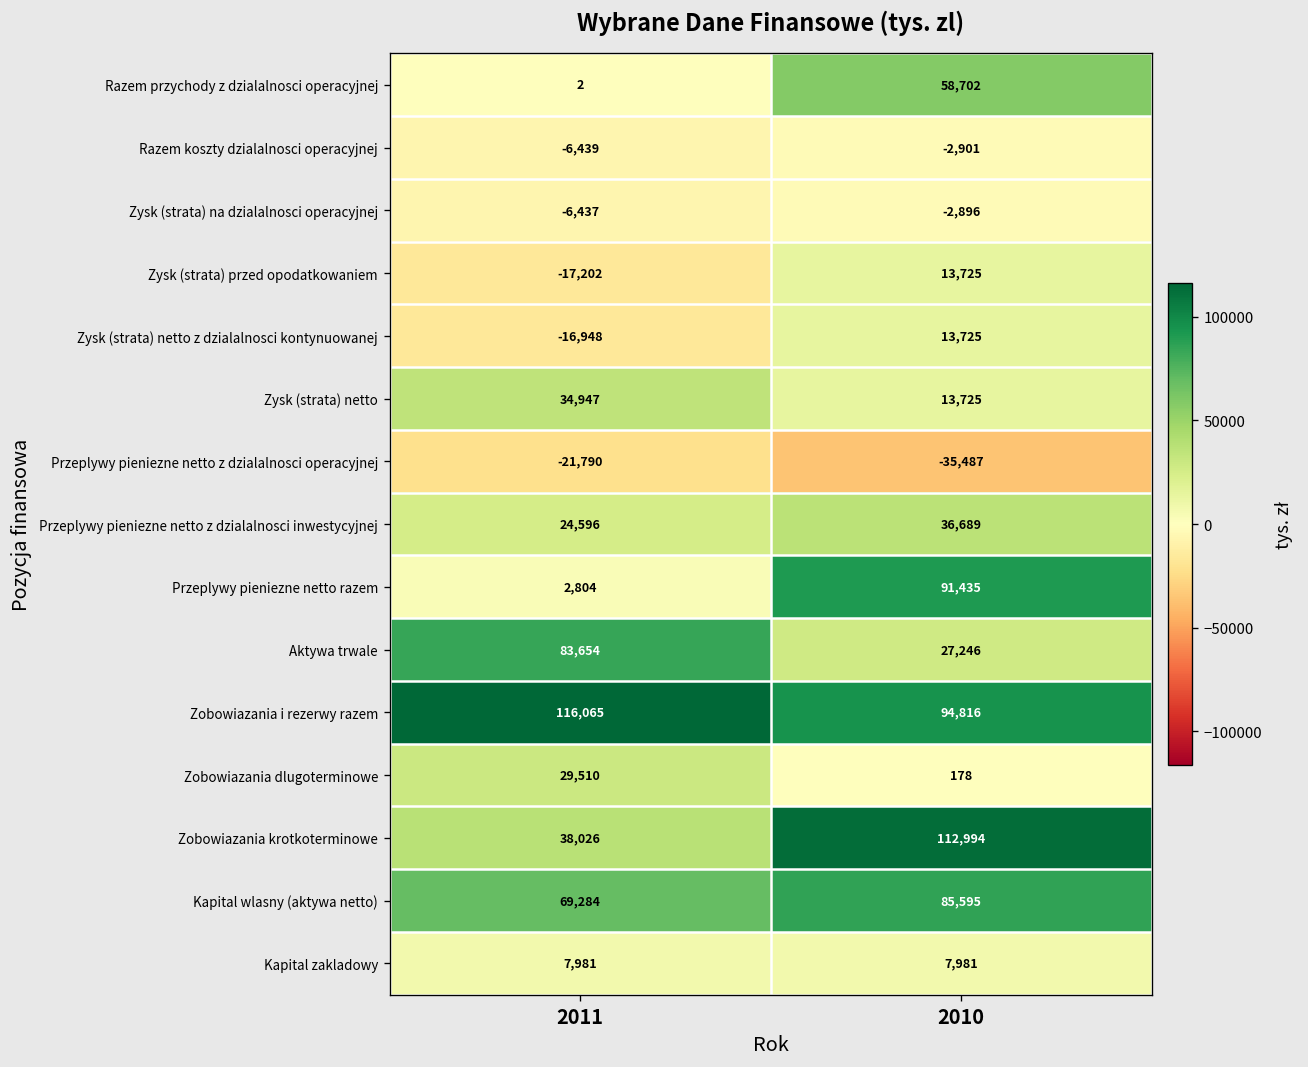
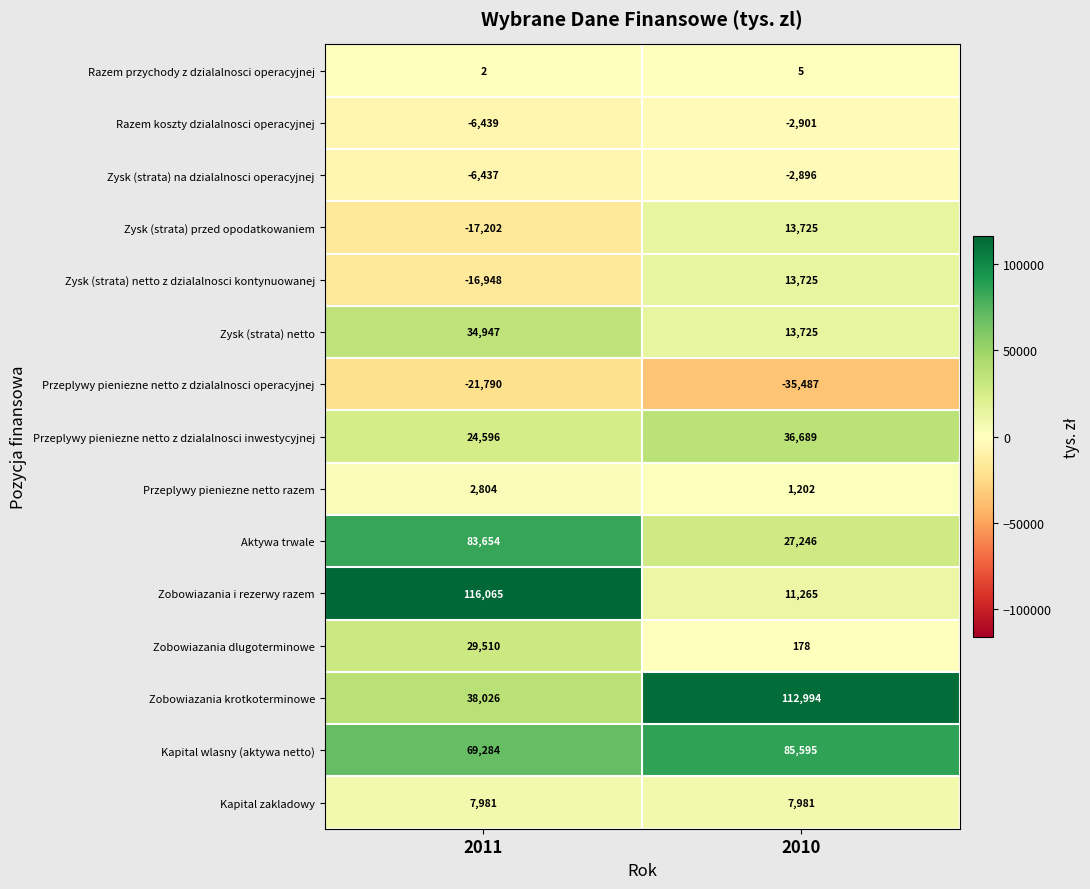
  {
    "Razem przychody z dzialalnosci operacyjnej": {
      "2011": "2",
-     "2010": "58,702"
+     "2010": "5"
    },
    "Razem koszty dzialalnosci operacyjnej": {
      "2011": "-6,439",
      "2010": "-2,901"
    },
    "Zysk (strata) na dzialalnosci operacyjnej": {
      "2011": "-6,437",
      "2010": "-2,896"
    },
    "Zysk (strata) przed opodatkowaniem": {
      "2011": "-17,202",
      "2010": "13,725"
    },
    "Zysk (strata) netto z dzialalnosci kontynuowanej": {
      "2011": "-16,948",
      "2010": "13,725"
    },
    "Zysk (strata) netto": {
      "2011": "34,947",
      "2010": "13,725"
    },
    "Przeplywy pieniezne netto z dzialalnosci operacyjnej": {
      "2011": "-21,790",
      "2010": "-35,487"
    },
    "Przeplywy pieniezne netto z dzialalnosci inwestycyjnej": {
      "2011": "24,596",
      "2010": "36,689"
    },
    "Przeplywy pieniezne netto razem": {
      "2011": "2,804",
-     "2010": "91,435"
+     "2010": "1,202"
    },
    "Aktywa trwale": {
      "2011": "83,654",
      "2010": "27,246"
    },
    "Zobowiazania i rezerwy razem": {
      "2011": "116,065",
-     "2010": "94,816"
+     "2010": "11,265"
    },
    "Zobowiazania dlugoterminowe": {
      "2011": "29,510",
      "2010": "178"
    },
    "Zobowiazania krotkoterminowe": {
      "2011": "38,026",
      "2010": "112,994"
    },
    "Kapital wlasny (aktywa netto)": {
      "2011": "69,284",
      "2010": "85,595"
    },
    "Kapital zakladowy": {
      "2011": "7,981",
      "2010": "7,981"
    }
  }
